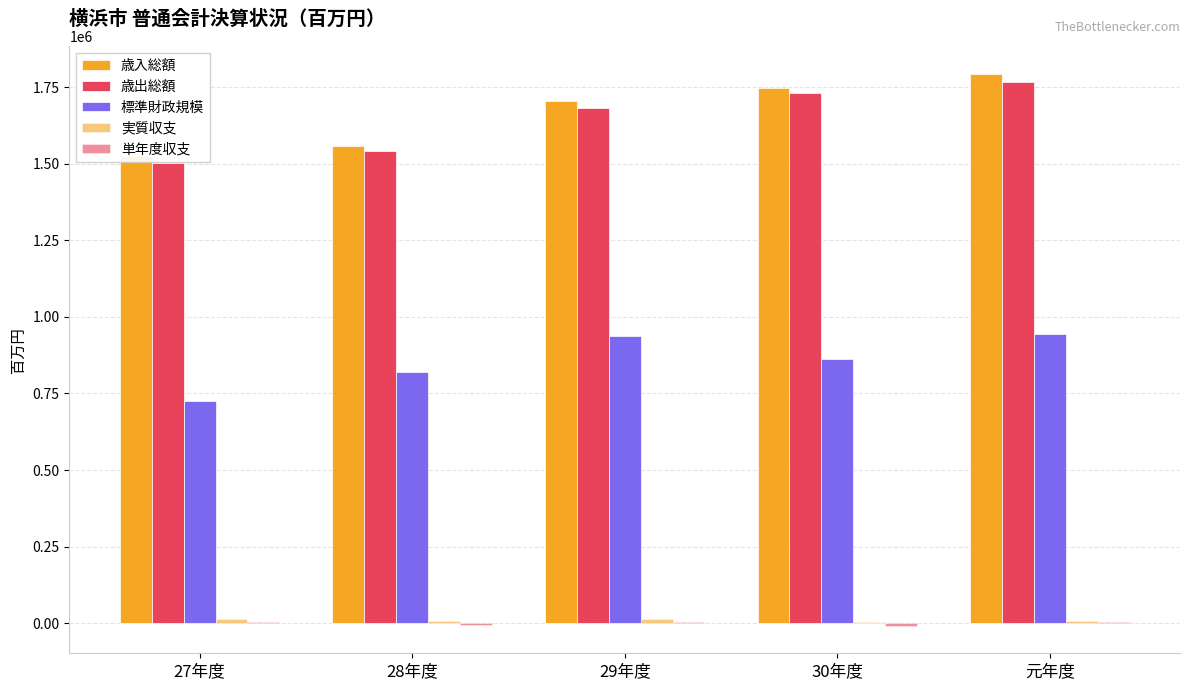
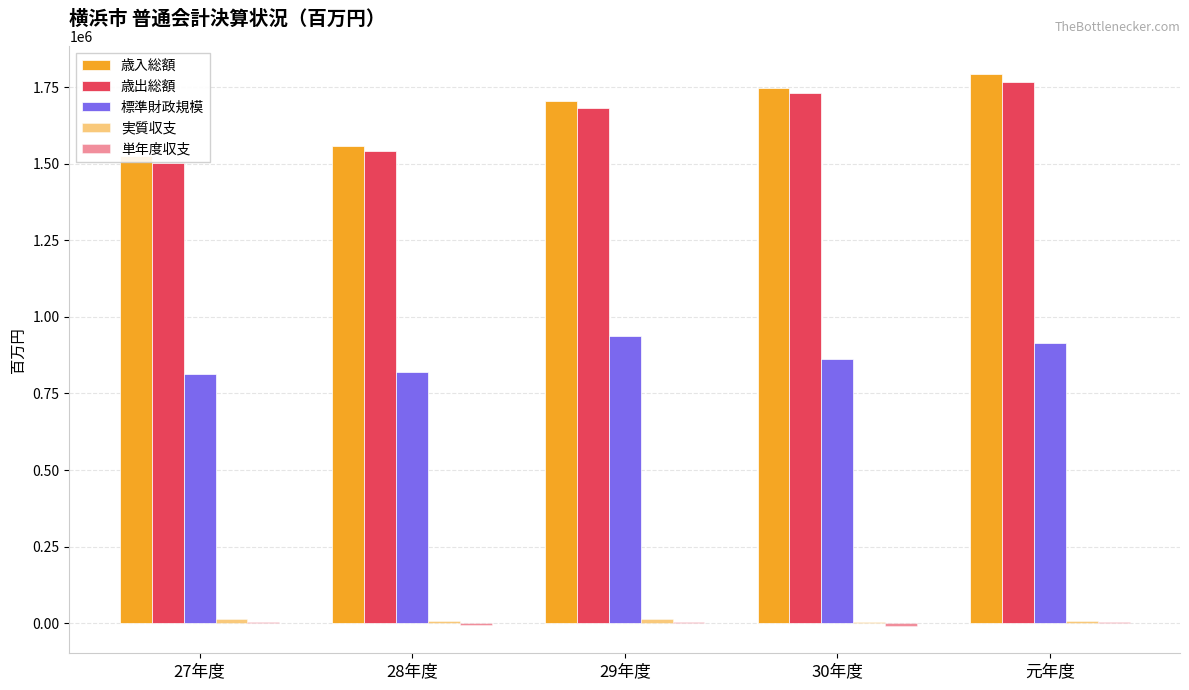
  {
    "標準財政規模": {
-     "27年度": 720000,
+     "27年度": 810000,
      "28年度": 820000,
      "29年度": 940000,
      "30年度": 860000,
-     "元年度": 940000
+     "元年度": 910000
    }
  }
